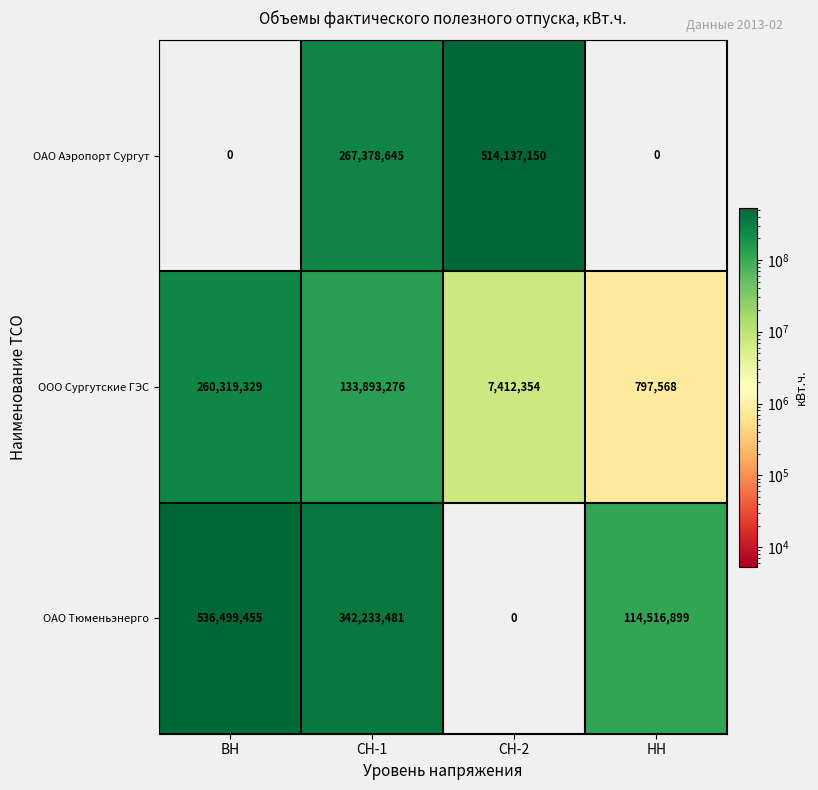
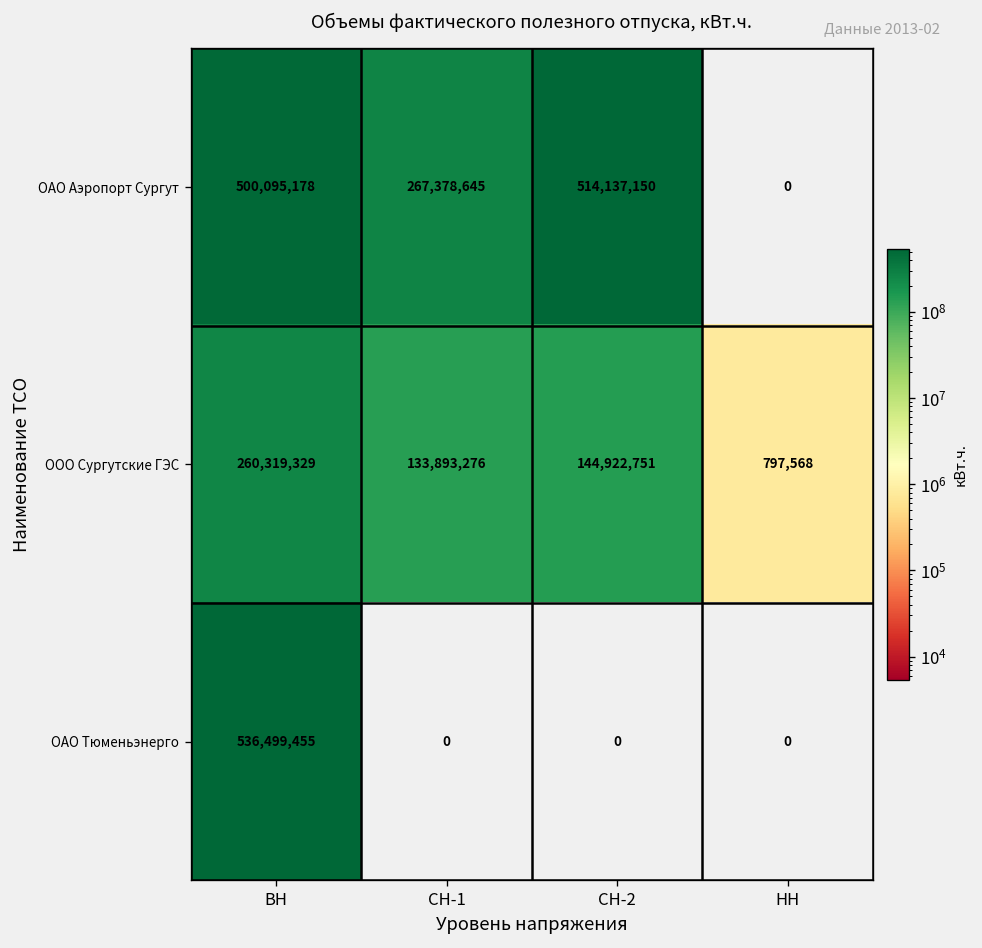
  {
    "ОАО Аэропорт Сургут": {
-     "ВН": "0",
+     "ВН": "500,095,178",
      "СН-1": "267,378,645",
      "СН-2": "514,137,150",
      "НН": "0"
    },
    "ООО Сургутские ГЭС": {
      "ВН": "260,319,329",
      "СН-1": "133,893,276",
-     "СН-2": "7,412,354",
+     "СН-2": "144,922,751",
      "НН": "797,568"
    },
    "ОАО Тюменьэнерго": {
      "ВН": "536,499,455",
-     "СН-1": "342,233,481",
+     "СН-1": "0",
      "СН-2": "0",
-     "НН": "114,516,899"
+     "НН": "0"
    }
  }
